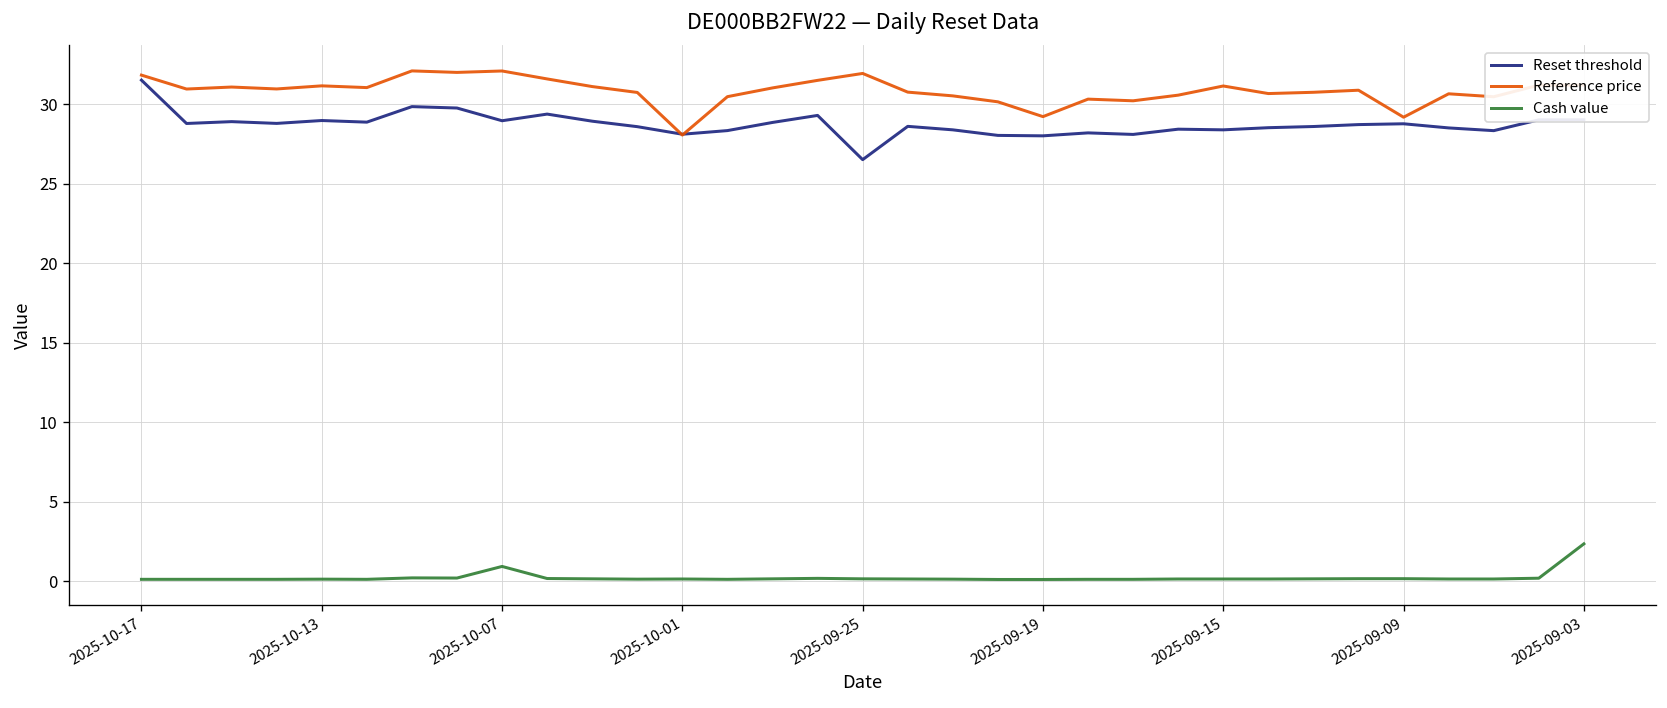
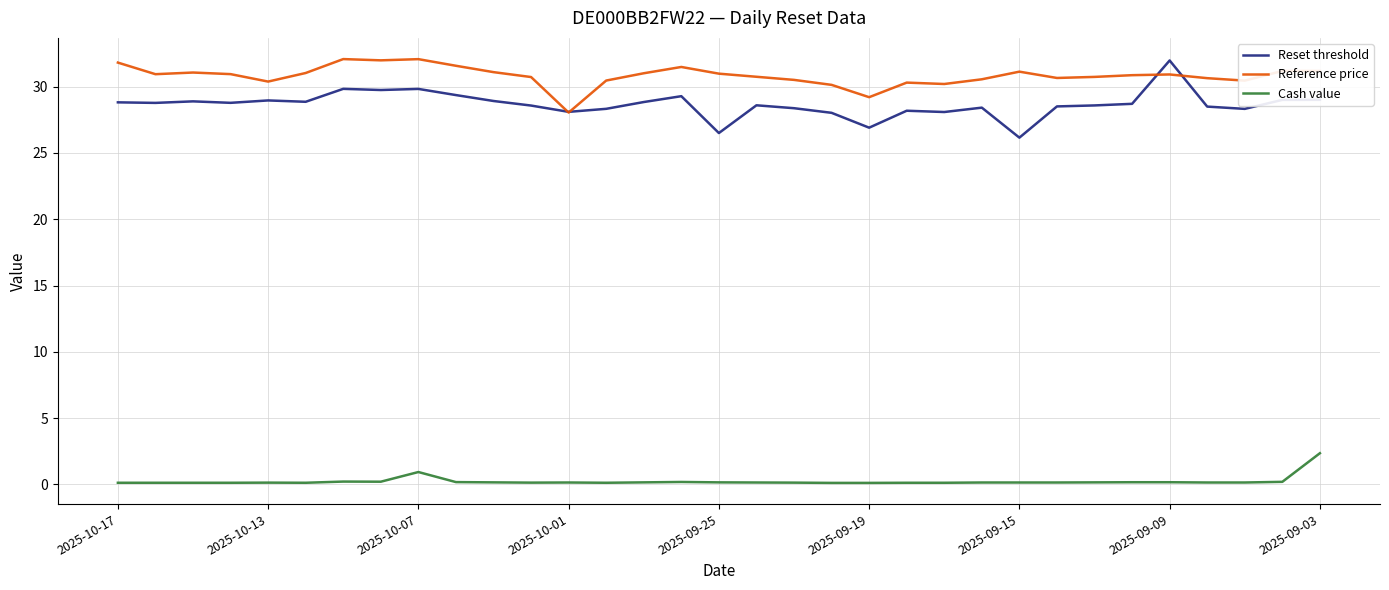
  {
    "Reset threshold": {
-     "2025-10-17": 31.5,
+     "2025-10-17": 28.8,
      "2025-10-13": 29.0,
-     "2025-10-07": 29.0,
+     "2025-10-07": 29.8,
      "2025-09-25": 26.5,
-     "2025-09-19": 28.0,
-     "2025-09-15": 28.4,
-     "2025-09-09": 28.8
+     "2025-09-19": 26.9,
+     "2025-09-15": 26.2,
+     "2025-09-09": 32.0
    },
    "Reference price": {
      "2025-10-17": 31.8,
-     "2025-10-13": 31.1,
+     "2025-10-13": 30.4,
      "2025-10-07": 32.1,
-     "2025-09-25": 31.9,
+     "2025-09-25": 31.0,
      "2025-09-19": 29.2,
      "2025-09-15": 31.1,
-     "2025-09-09": 29.2
+     "2025-09-09": 30.9
    },
    "Cash value": {
      "2025-10-17": 0.1,
      "2025-10-13": 0.1,
      "2025-10-07": 0.9,
      "2025-10-01": 0.1,
      "2025-09-25": 0.2,
      "2025-09-19": 0.1,
      "2025-09-15": 0.1,
      "2025-09-09": 0.2,
      "2025-09-03": 2.4
    }
  }
